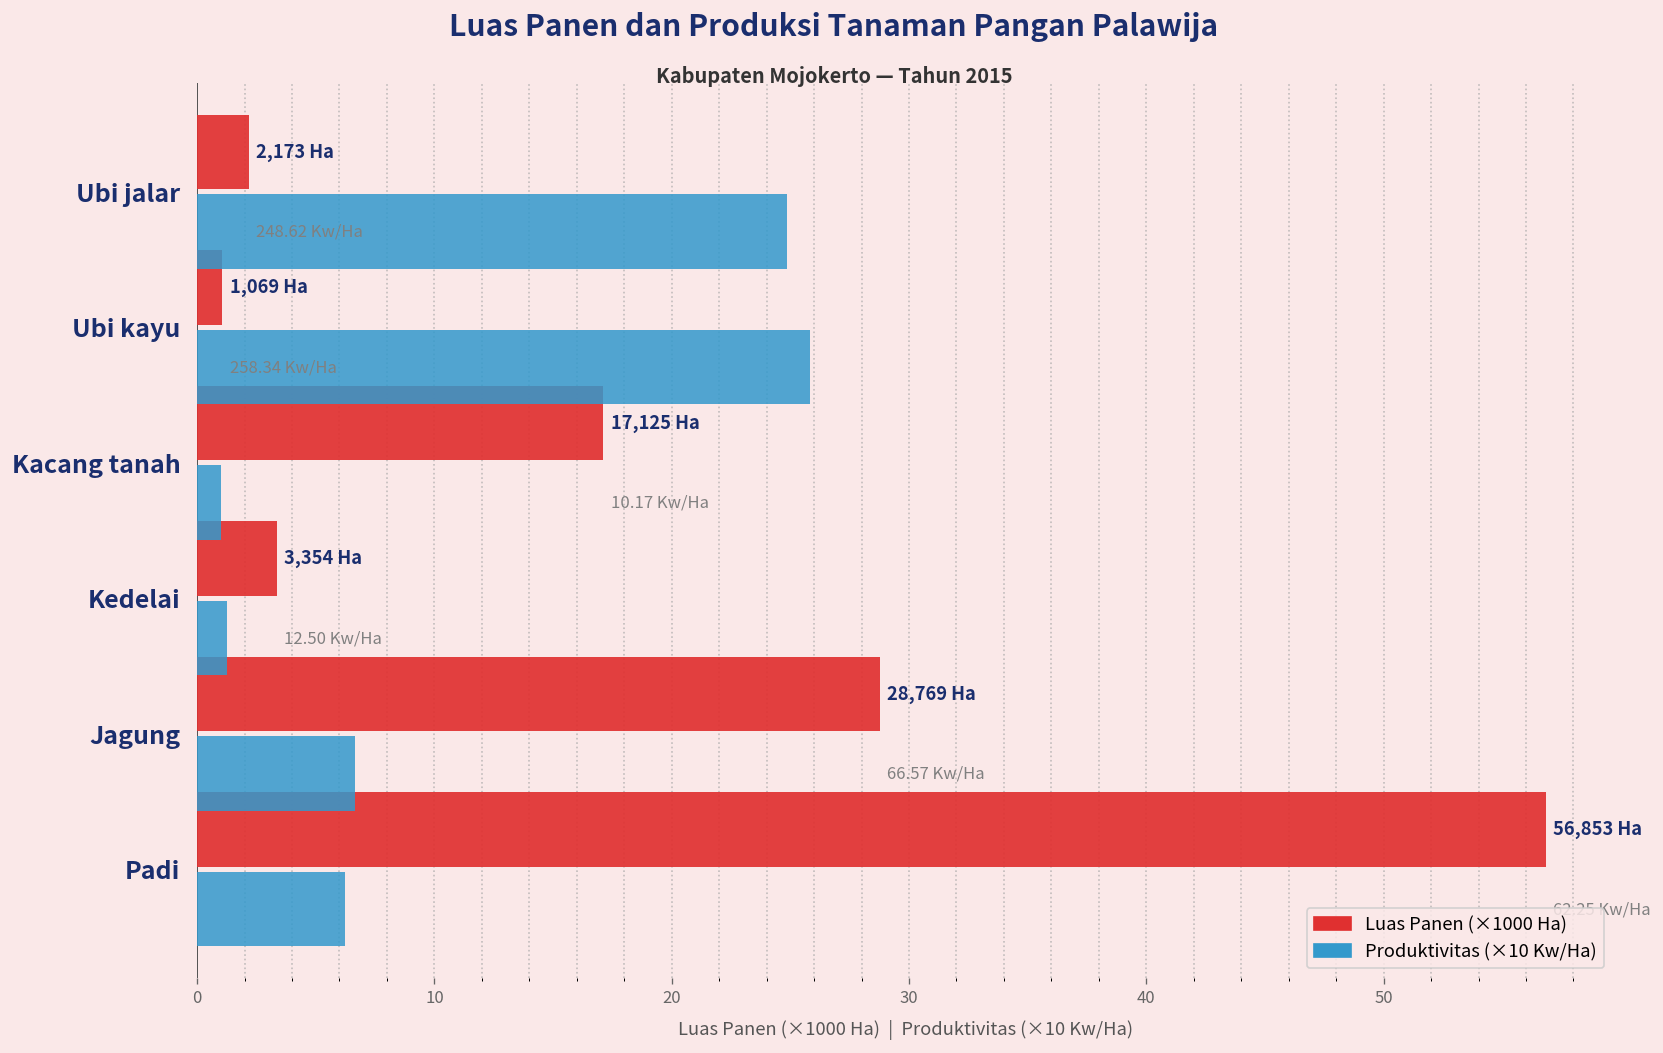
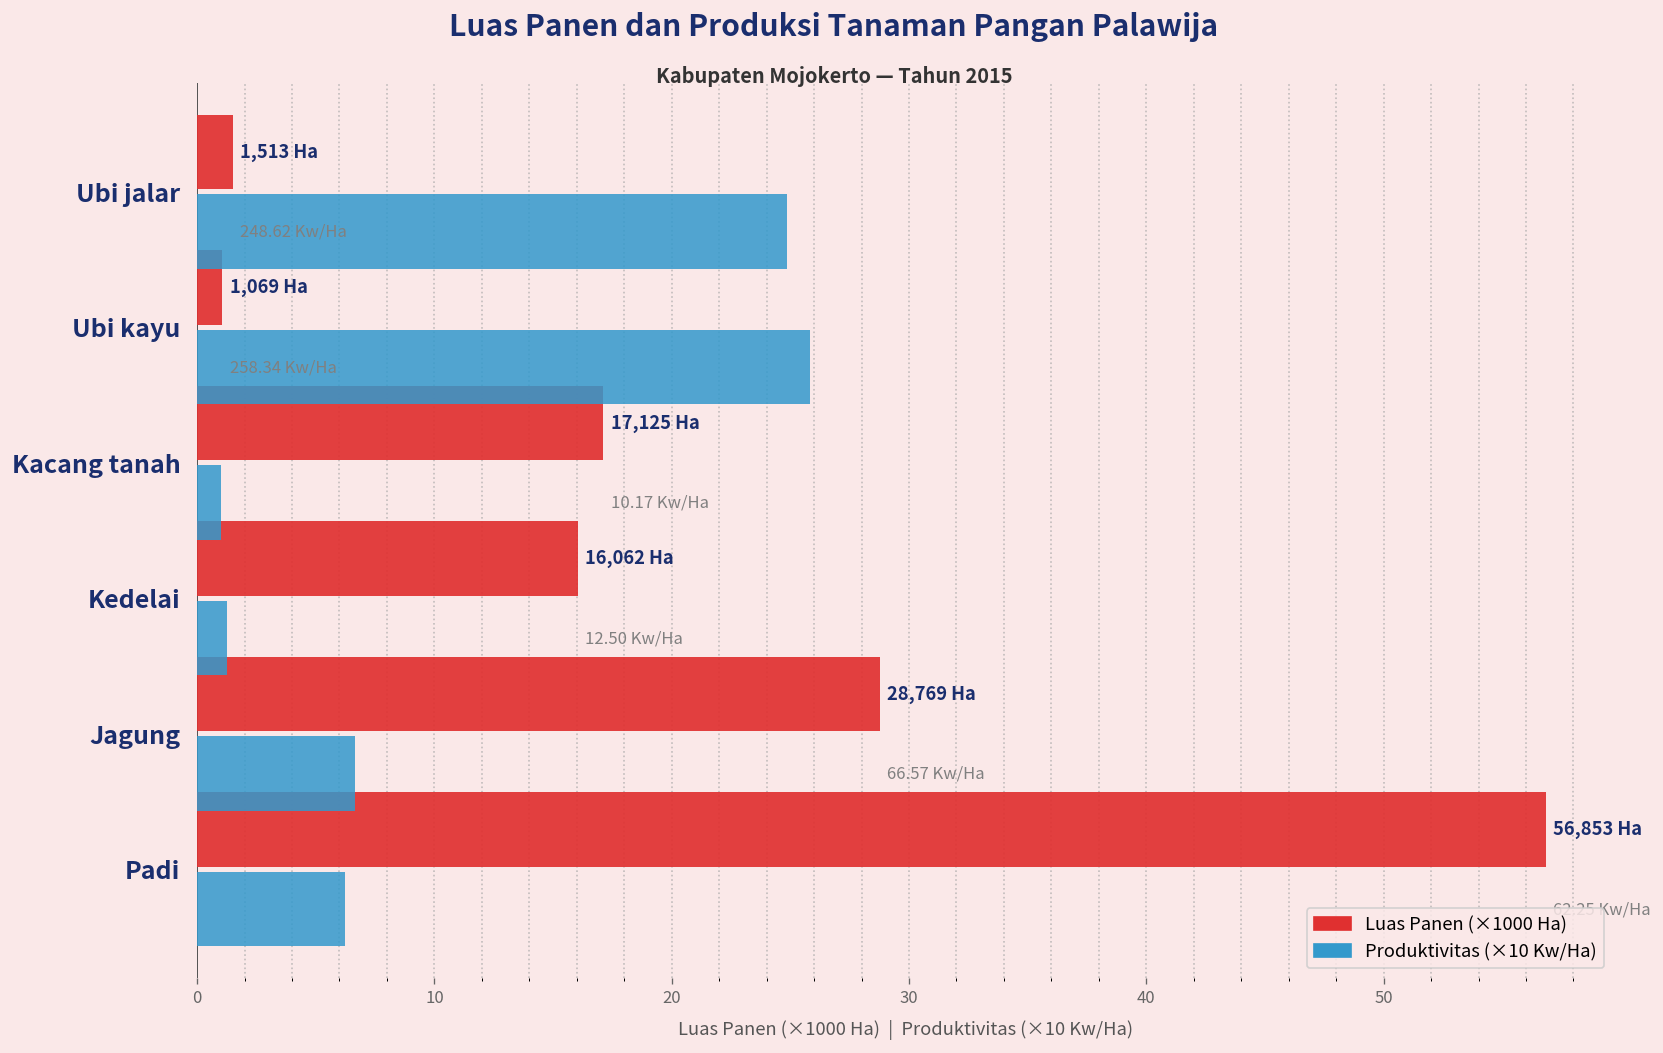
  {
    "Luas Panen (×1000 Ha)": {
-     "Ubi jalar": "2,173",
-     "Kedelai": "3,354"
+     "Ubi jalar": "1,513",
+     "Kedelai": "16,062"
    }
  }
